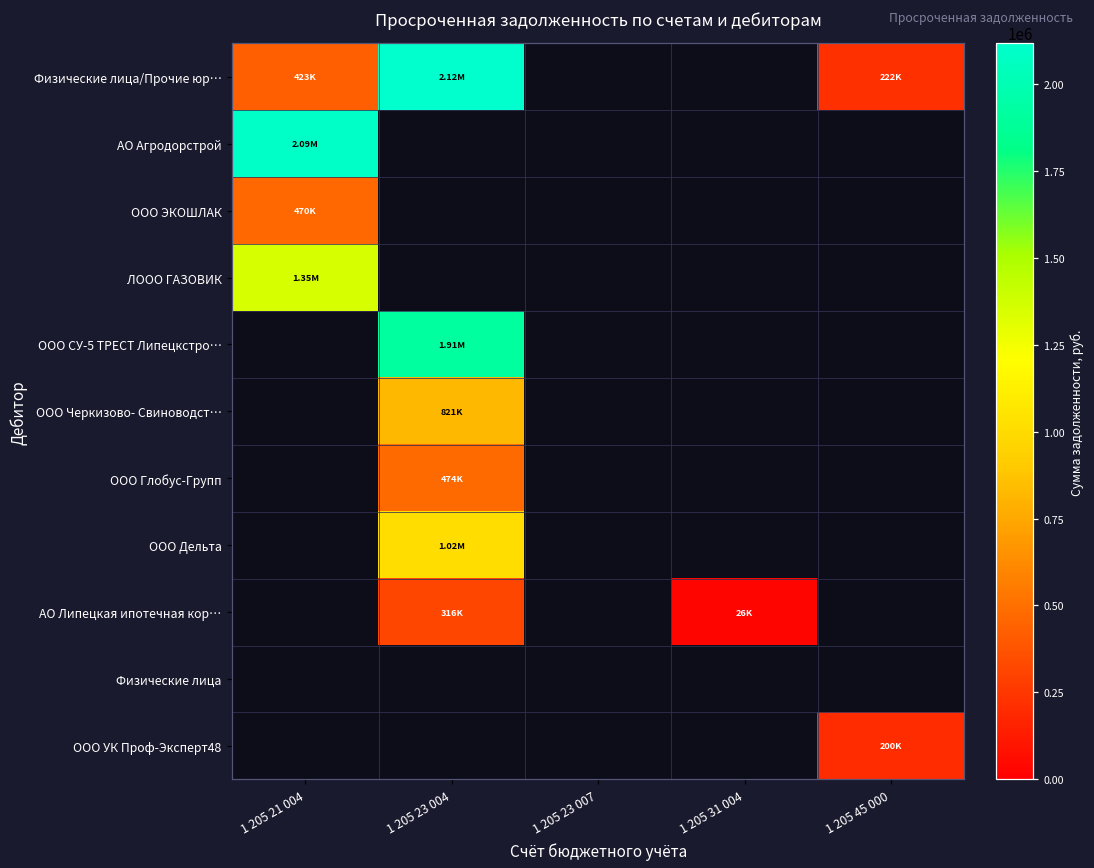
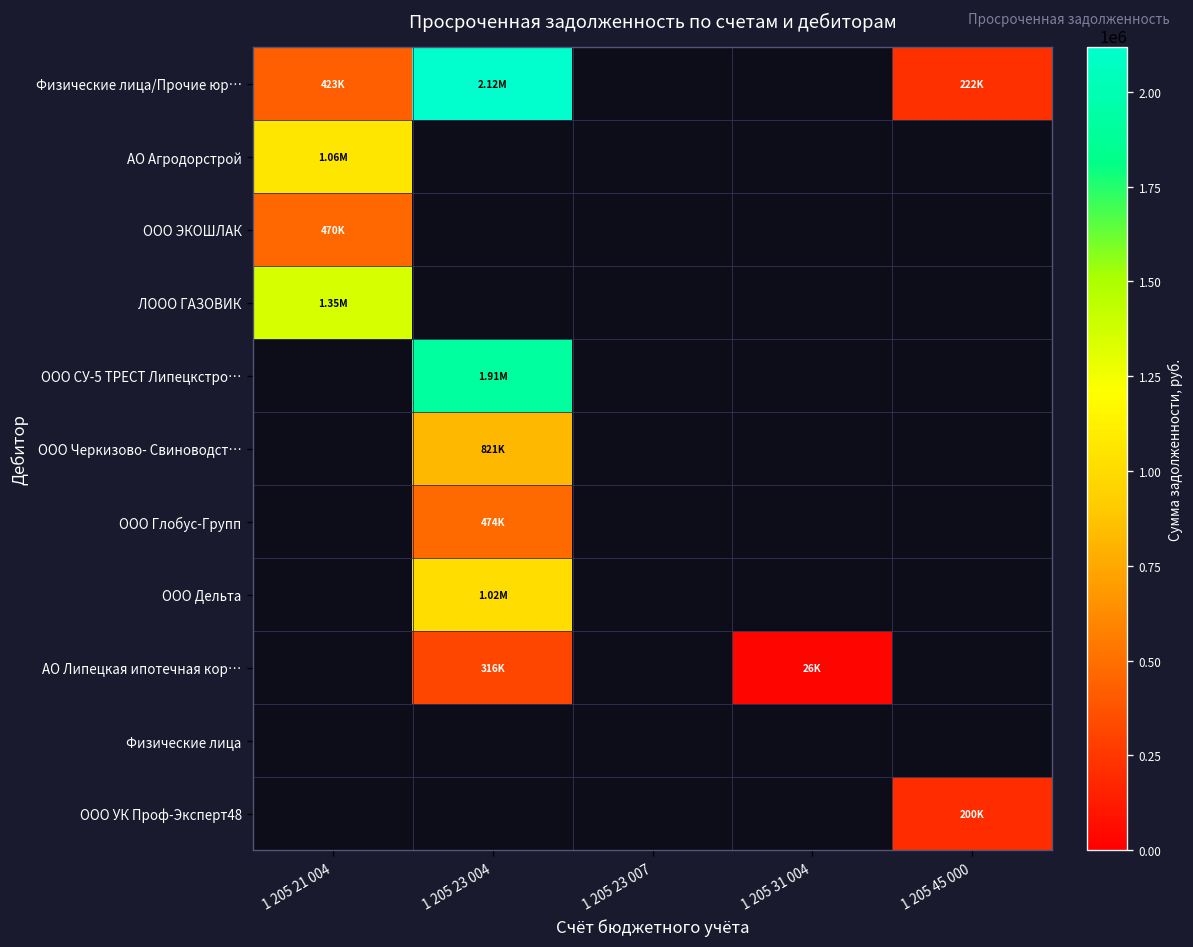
  {
    "Физические лица/Прочие юр…": {
      "1 205 21 004": "423K",
      "1 205 23 004": "2.12M",
      "1 205 45 000": "222K"
    },
    "АО Агродорстрой": {
-     "1 205 21 004": "2.09M"
+     "1 205 21 004": "1.06M"
    },
    "ООО ЭКОШЛАК": {
      "1 205 21 004": "470K"
    },
    "ЛООО ГАЗОВИК": {
      "1 205 21 004": "1.35M"
    },
    "ООО СУ-5 ТРЕСТ Липецкстро…": {
      "1 205 23 004": "1.91M"
    },
    "ООО Черкизово- Свиноводст…": {
      "1 205 23 004": "821K"
    },
    "ООО Глобус-Групп": {
      "1 205 23 004": "474K"
    },
    "ООО Дельта": {
      "1 205 23 004": "1.02M"
    },
    "АО Липецкая ипотечная кор…": {
      "1 205 23 004": "316K",
      "1 205 31 004": "26K"
    },
    "ООО УК Проф-Эксперт48": {
      "1 205 45 000": "200K"
    }
  }
